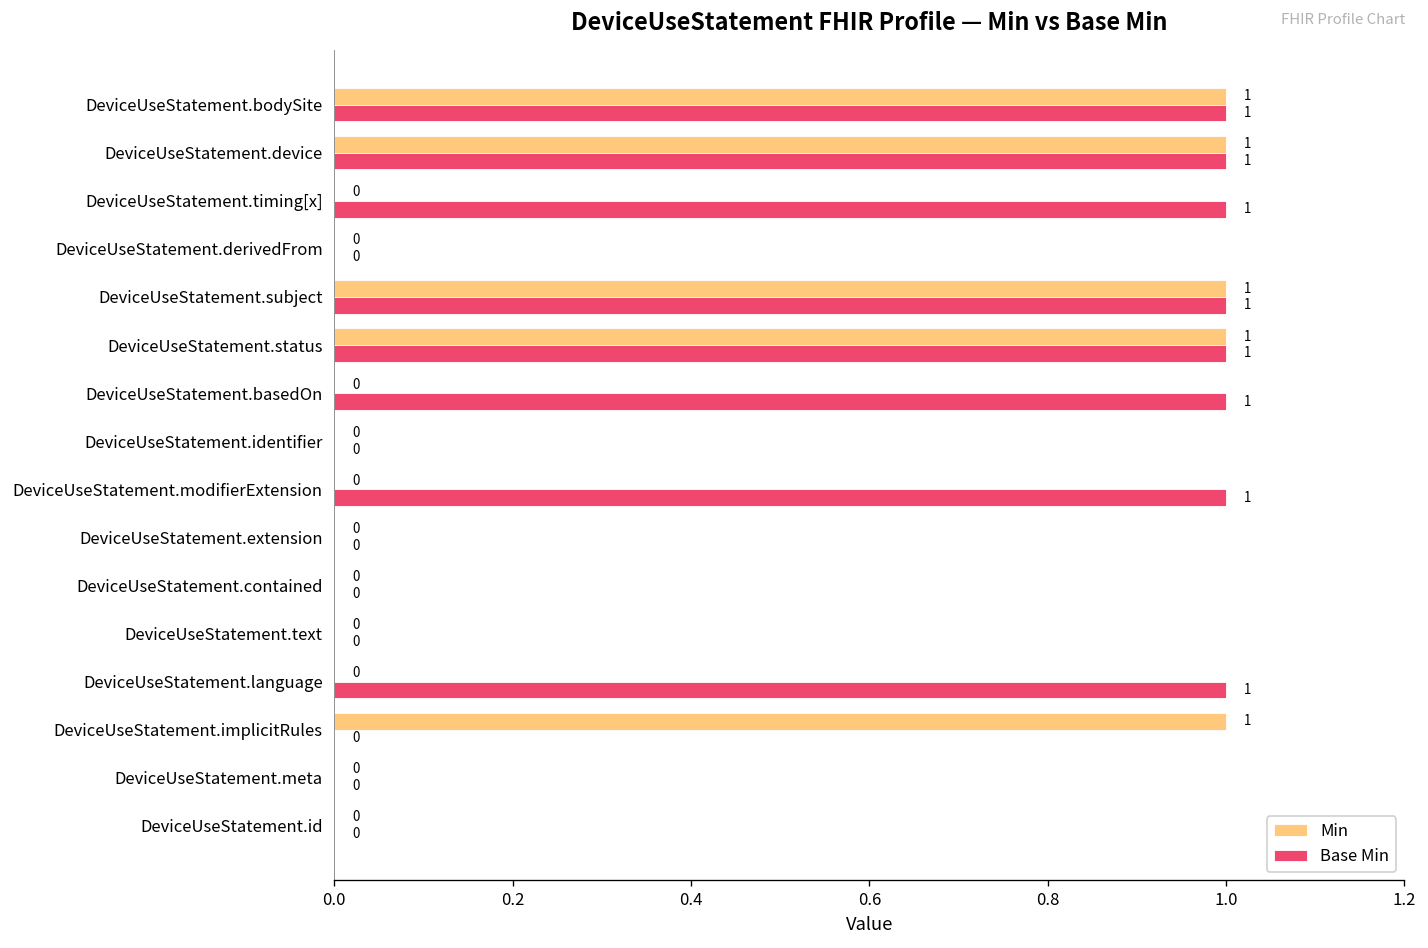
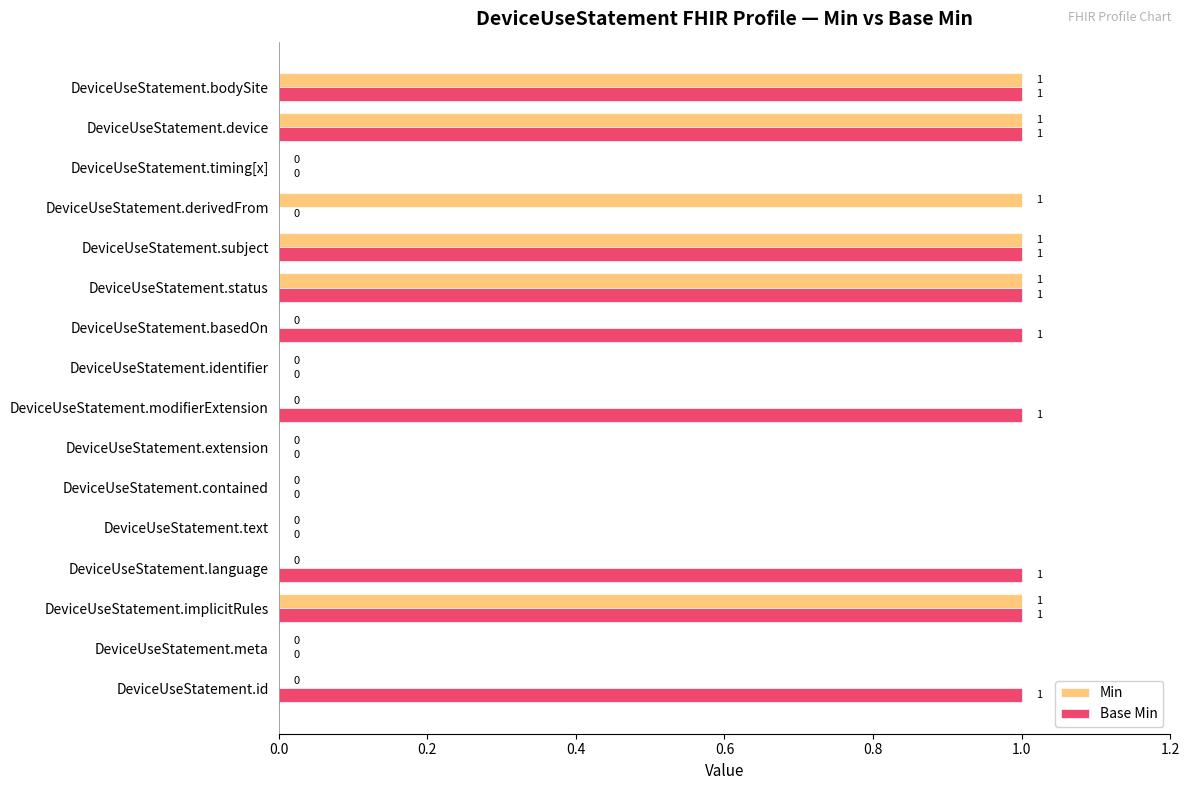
  {
    "Min": {
      "DeviceUseStatement.bodySite": 1,
      "DeviceUseStatement.device": 1,
      "DeviceUseStatement.timing[x]": 0,
-     "DeviceUseStatement.derivedFrom": 0,
+     "DeviceUseStatement.derivedFrom": 1,
      "DeviceUseStatement.subject": 1,
      "DeviceUseStatement.status": 1,
      "DeviceUseStatement.basedOn": 0,
      "DeviceUseStatement.identifier": 0,
      "DeviceUseStatement.modifierExtension": 0,
      "DeviceUseStatement.extension": 0,
      "DeviceUseStatement.contained": 0,
      "DeviceUseStatement.text": 0,
      "DeviceUseStatement.language": 0,
      "DeviceUseStatement.implicitRules": 1,
      "DeviceUseStatement.meta": 0,
      "DeviceUseStatement.id": 0
    },
    "Base Min": {
      "DeviceUseStatement.bodySite": 1,
      "DeviceUseStatement.device": 1,
-     "DeviceUseStatement.timing[x]": 1,
+     "DeviceUseStatement.timing[x]": 0,
      "DeviceUseStatement.derivedFrom": 0,
      "DeviceUseStatement.subject": 1,
      "DeviceUseStatement.status": 1,
      "DeviceUseStatement.basedOn": 1,
      "DeviceUseStatement.identifier": 0,
      "DeviceUseStatement.modifierExtension": 1,
      "DeviceUseStatement.extension": 0,
      "DeviceUseStatement.contained": 0,
      "DeviceUseStatement.text": 0,
      "DeviceUseStatement.language": 1,
-     "DeviceUseStatement.implicitRules": 0,
+     "DeviceUseStatement.implicitRules": 1,
      "DeviceUseStatement.meta": 0,
-     "DeviceUseStatement.id": 0
+     "DeviceUseStatement.id": 1
    }
  }
